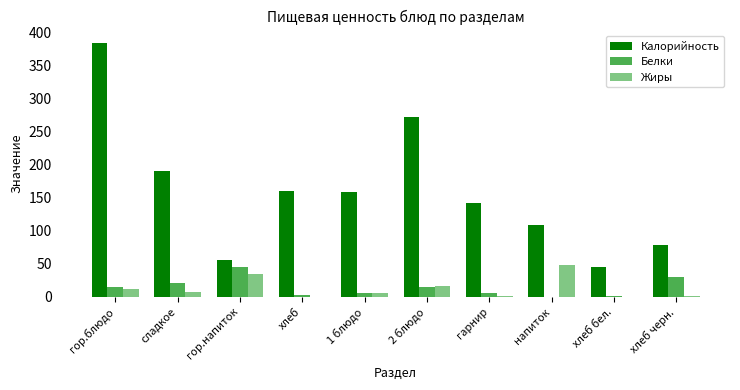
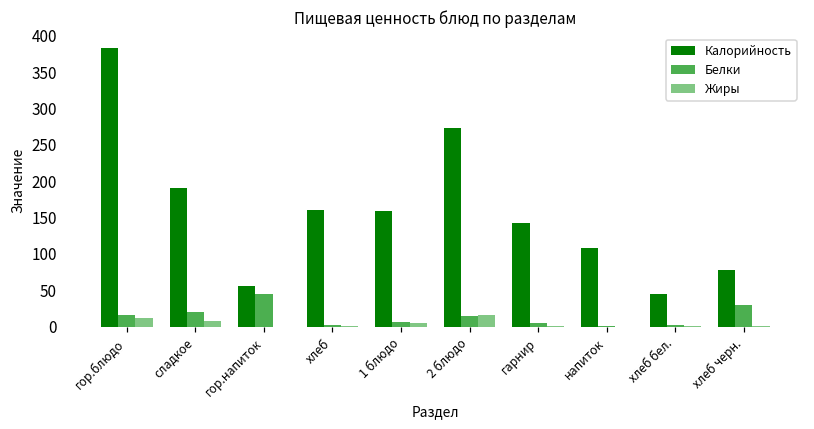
  {
    "Калорийность": {
      "гор.блюдо": 380,
      "сладкое": 190,
      "гор.напиток": 60,
      "хлеб": 160,
      "1 блюдо": 160,
      "2 блюдо": 270,
      "гарнир": 140,
      "напиток": 110,
      "хлеб бел.": 50,
      "хлеб черн.": 80
    },
    "Белки": {
      "гор.блюдо": 20,
      "сладкое": 20,
      "гор.напиток": 40,
      "1 блюдо": 10,
      "2 блюдо": 10,
      "гарнир": 10,
      "хлеб черн.": 30
    },
    "Жиры": {
      "гор.блюдо": 10,
      "сладкое": 10,
-     "гор.напиток": 30,
+     "гор.напиток": 0,
      "1 блюдо": 10,
      "2 блюдо": 20,
-     "напиток": 50
+     "напиток": 0
    }
  }
